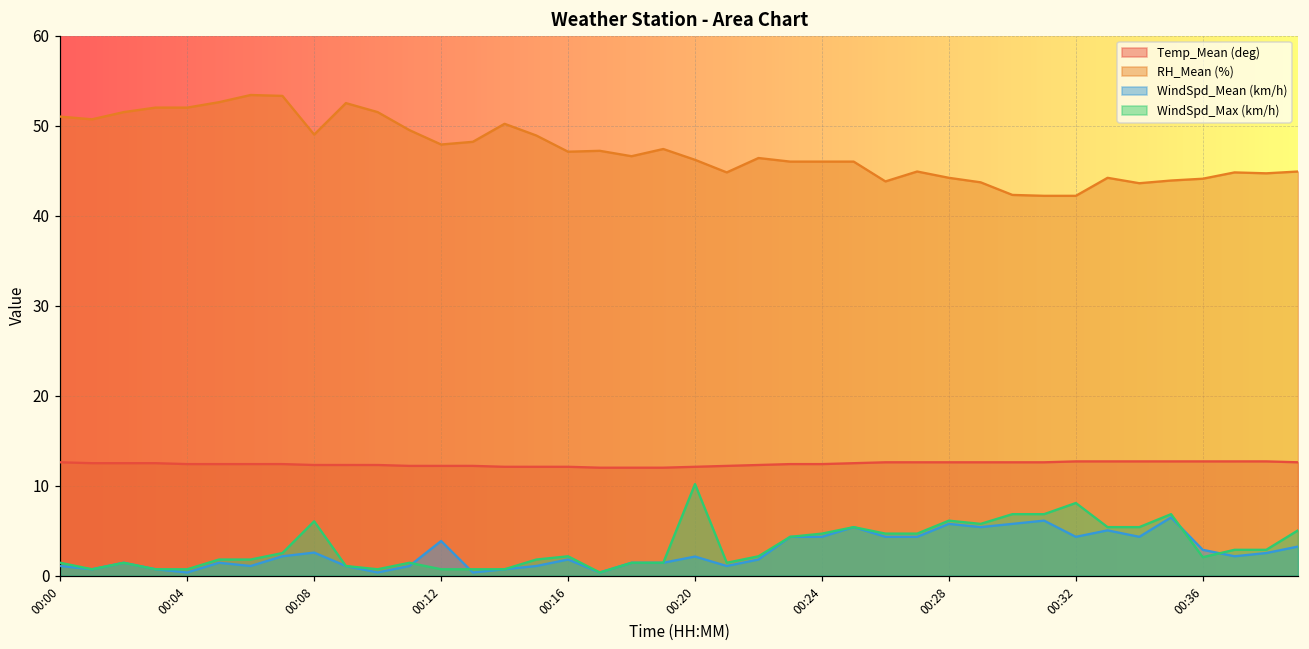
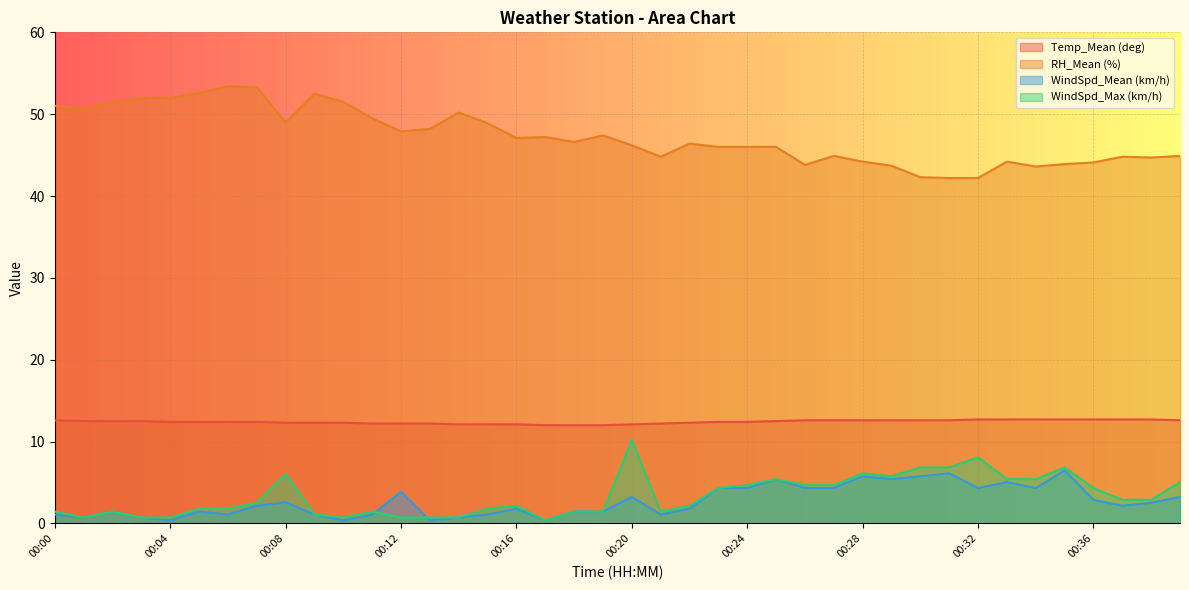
  {
    "WindSpd_Mean (km/h)": {
      "00:00": 1,
      "00:04": 0,
      "00:08": 3,
      "00:12": 4,
      "00:16": 2,
-     "00:20": 2,
+     "00:20": 3,
      "00:24": 4,
      "00:28": 6,
      "00:32": 4,
      "00:36": 3
    },
    "WindSpd_Max (km/h)": {
      "00:00": 1,
      "00:04": 1,
      "00:08": 6,
      "00:12": 1,
      "00:16": 2,
      "00:20": 10,
      "00:24": 5,
      "00:28": 6,
      "00:32": 8,
-     "00:36": 2
+     "00:36": 4
    }
  }
